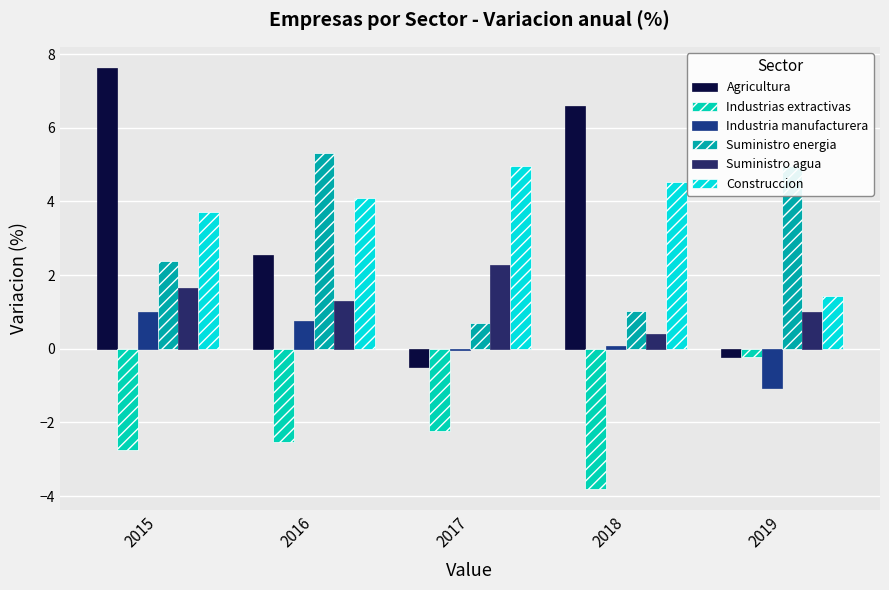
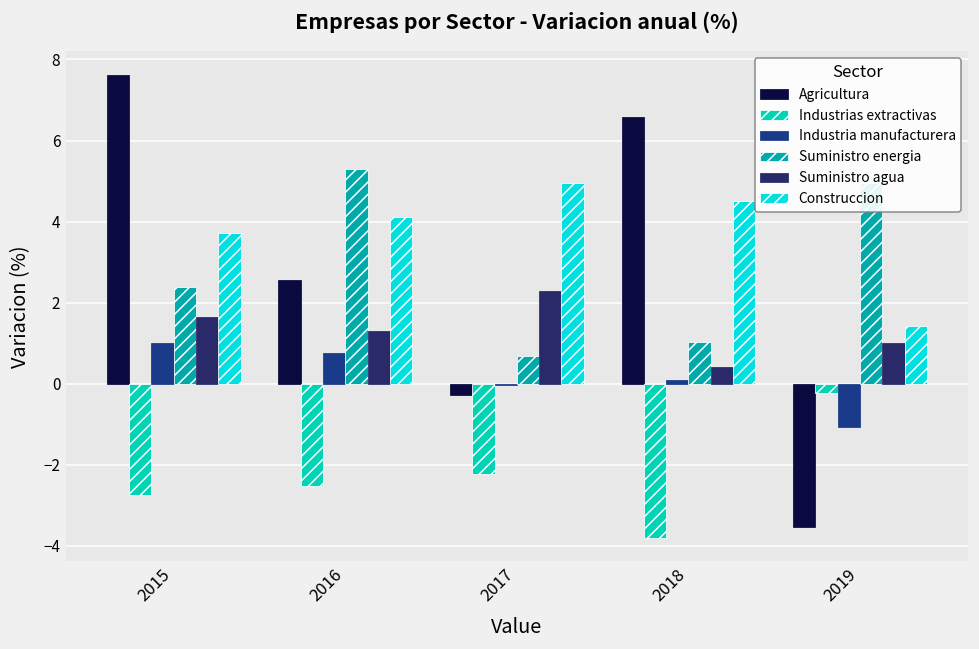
  {
    "Agricultura": {
      "2015": 7.6,
      "2016": 2.6,
-     "2017": -0.5,
+     "2017": -0.3,
      "2018": 6.6,
-     "2019": -0.2
+     "2019": -3.5
    }
  }
